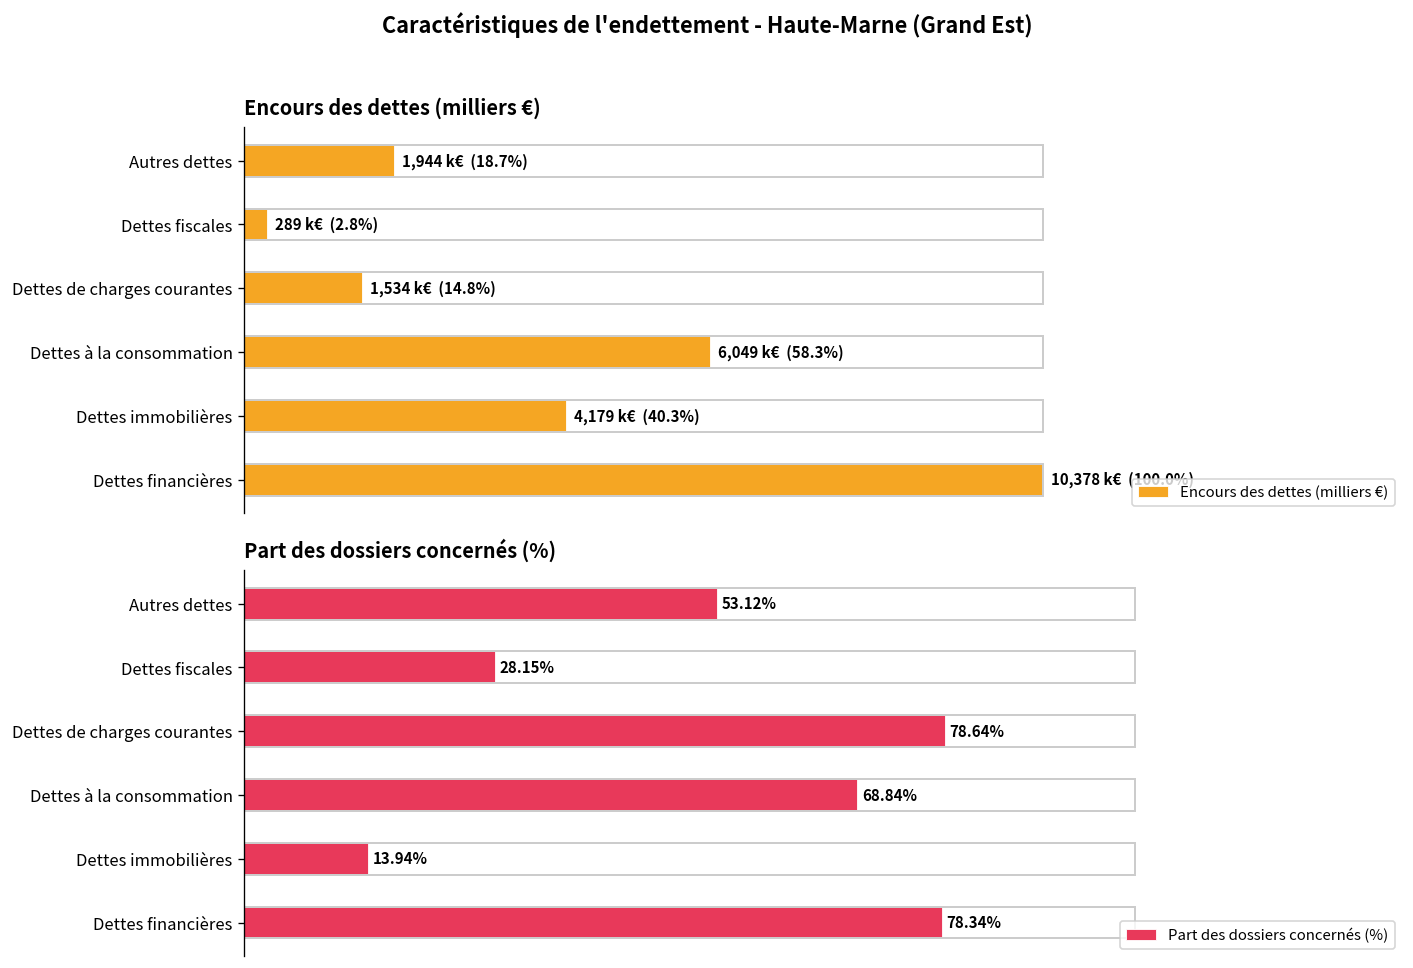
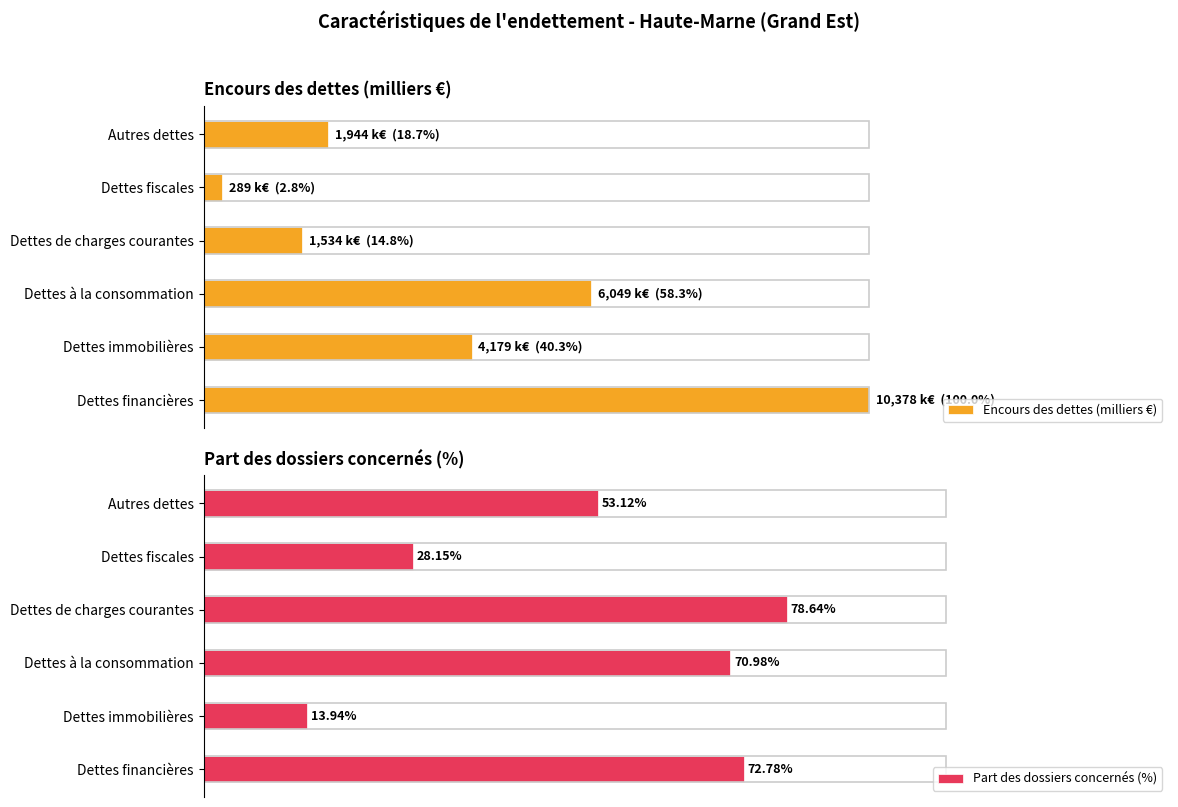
  {
    "Encours des dettes (milliers €)": {
      "Autres dettes": "1,944",
      "Dettes fiscales": "289",
      "Dettes de charges courantes": "1,534",
      "Dettes à la consommation": "6,049",
      "Dettes immobilières": "4,179"
    },
    "Part des dossiers concernés (%)": {
      "Autres dettes": "53.12%",
      "Dettes fiscales": "28.15%",
      "Dettes de charges courantes": "78.64%",
-     "Dettes à la consommation": "68.84%",
+     "Dettes à la consommation": "70.98%",
      "Dettes immobilières": "13.94%",
-     "Dettes financières": "78.34%"
+     "Dettes financières": "72.78%"
    }
  }
